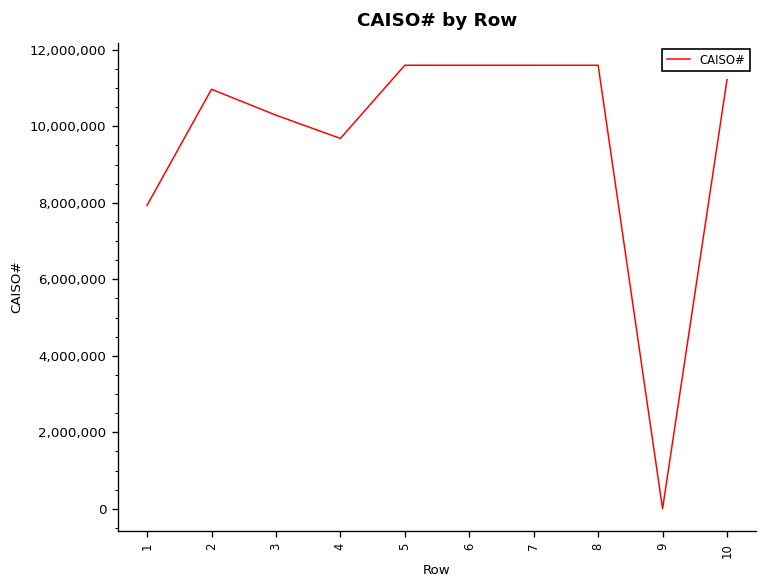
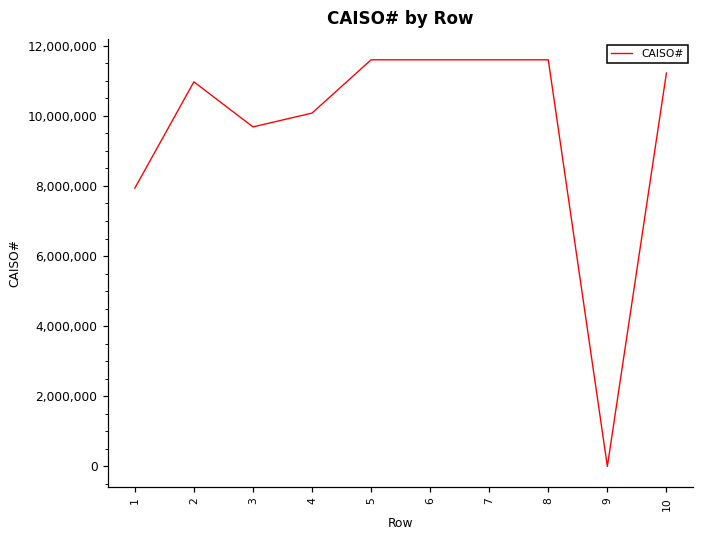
  {
    "1": "7,900,000",
    "2": "11,000,000",
-   "3": "10,300,000",
-   "4": "9,700,000",
+   "3": "9,700,000",
+   "4": "10,100,000",
    "5": "11,600,000",
    "6": "11,600,000",
    "7": "11,600,000",
    "8": "11,600,000",
    "9": "0",
    "10": "11,200,000"
  }
